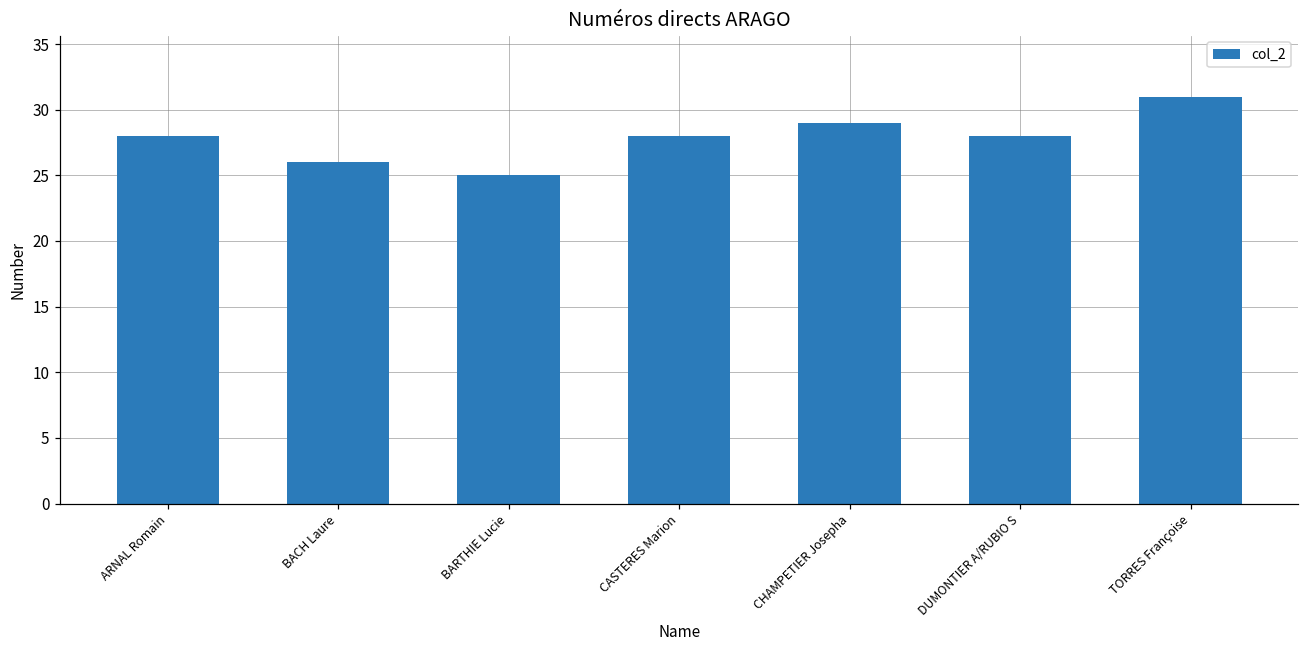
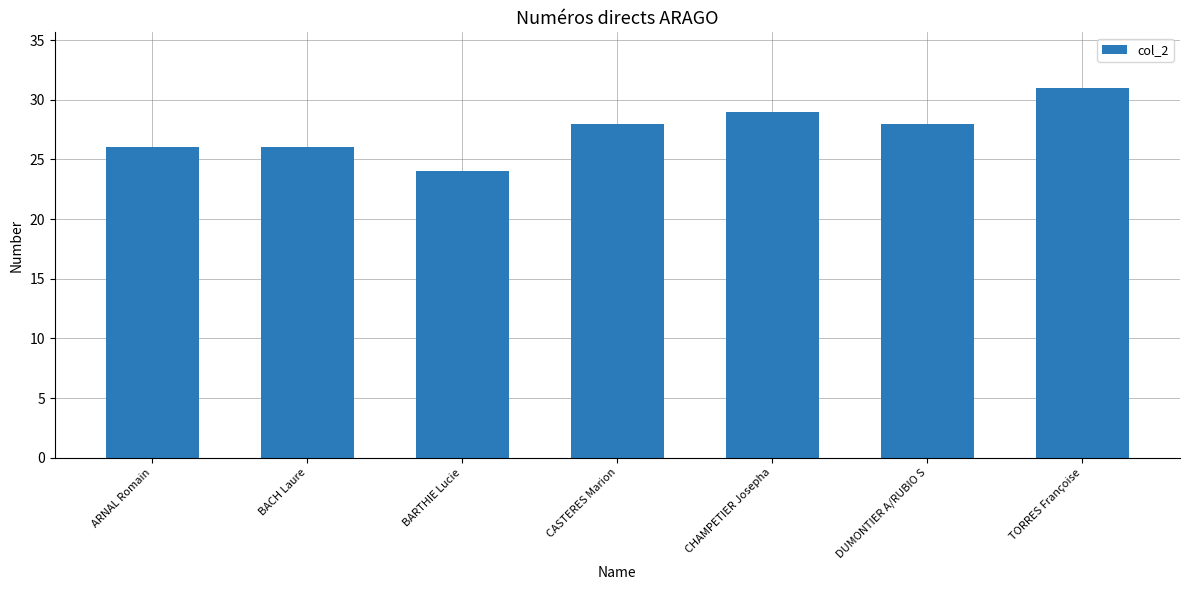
  {
-   "ARNAL Romain": 28,
+   "ARNAL Romain": 26,
    "BACH Laure": 26,
-   "BARTHIE Lucie": 25,
+   "BARTHIE Lucie": 24,
    "CASTERES Marion": 28,
    "CHAMPETIER Josepha": 29,
    "DUMONTIER A/RUBIO S": 28,
    "TORRES Françoise": 31
  }
